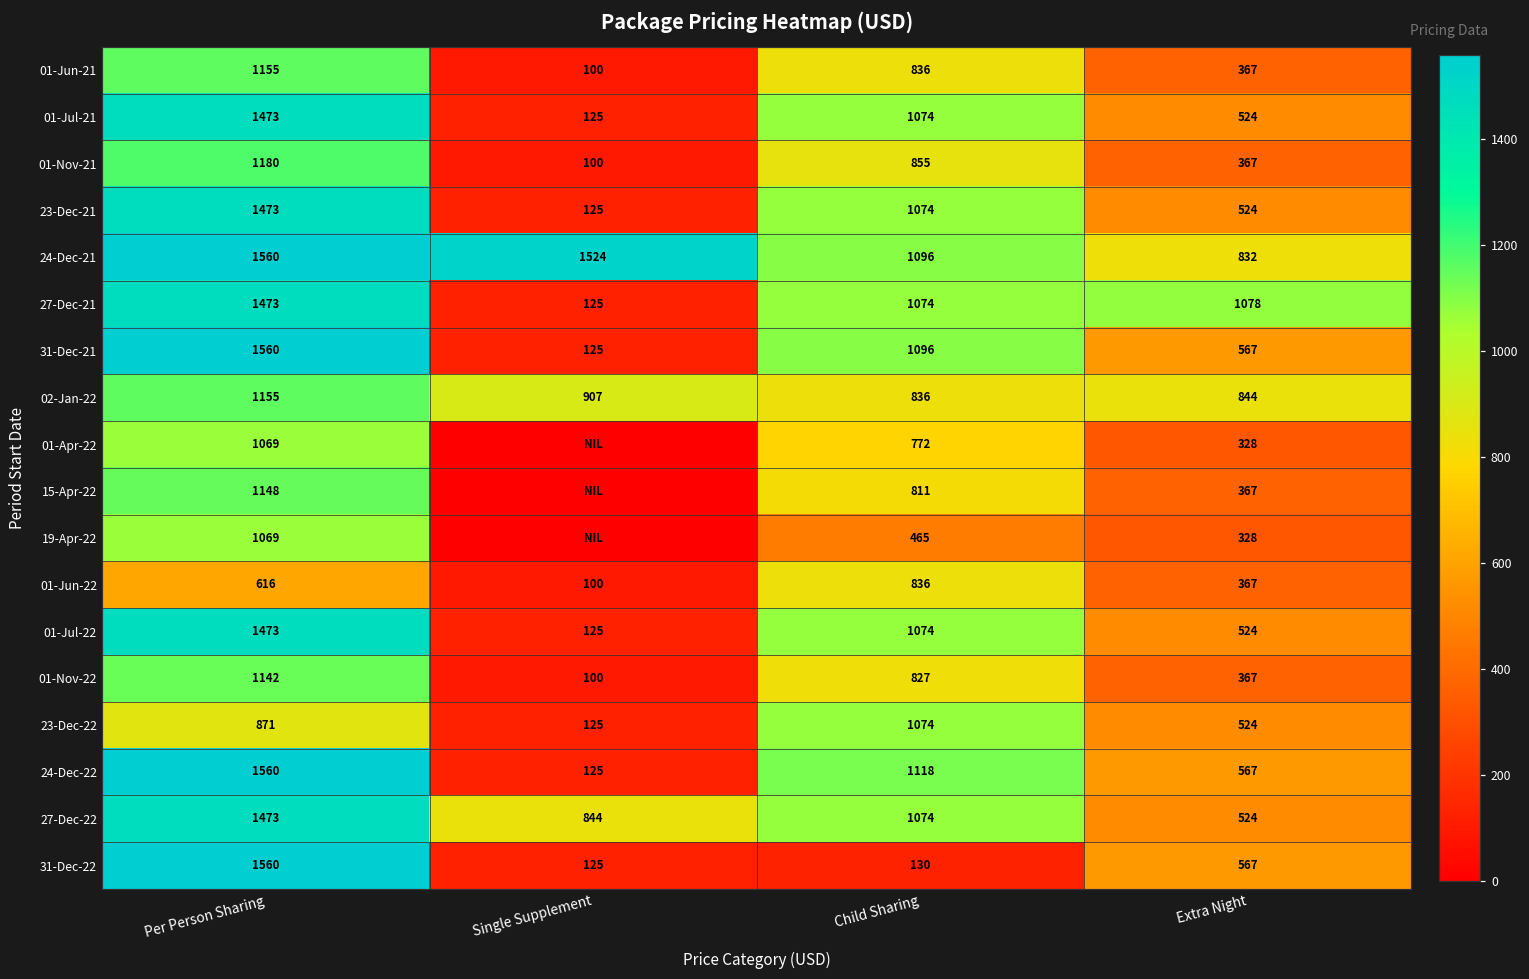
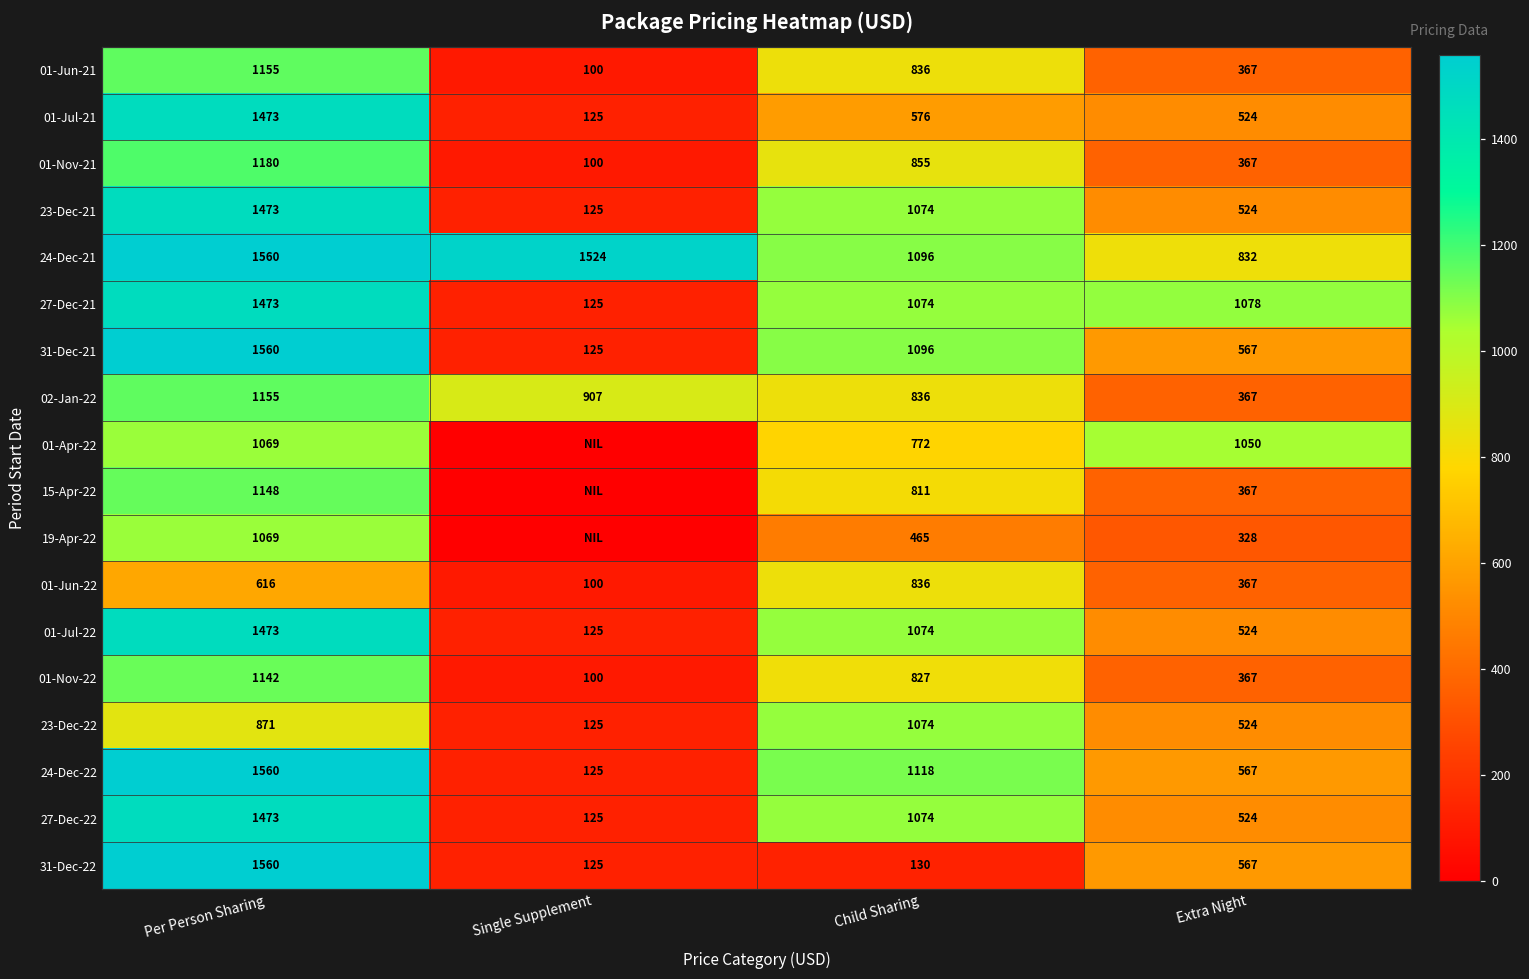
  {
    "01-Jun-21": {
      "Per Person Sharing": 1155,
      "Single Supplement": 100,
      "Child Sharing": 836,
      "Extra Night": 367
    },
    "01-Jul-21": {
      "Per Person Sharing": 1473,
      "Single Supplement": 125,
-     "Child Sharing": 1074,
+     "Child Sharing": 576,
      "Extra Night": 524
    },
    "01-Nov-21": {
      "Per Person Sharing": 1180,
      "Single Supplement": 100,
      "Child Sharing": 855,
      "Extra Night": 367
    },
    "23-Dec-21": {
      "Per Person Sharing": 1473,
      "Single Supplement": 125,
      "Child Sharing": 1074,
      "Extra Night": 524
    },
    "24-Dec-21": {
      "Per Person Sharing": 1560,
      "Single Supplement": 1524,
      "Child Sharing": 1096,
      "Extra Night": 832
    },
    "27-Dec-21": {
      "Per Person Sharing": 1473,
      "Single Supplement": 125,
      "Child Sharing": 1074,
      "Extra Night": 1078
    },
    "31-Dec-21": {
      "Per Person Sharing": 1560,
      "Single Supplement": 125,
      "Child Sharing": 1096,
      "Extra Night": 567
    },
    "02-Jan-22": {
      "Per Person Sharing": 1155,
      "Single Supplement": 907,
      "Child Sharing": 836,
-     "Extra Night": 844
+     "Extra Night": 367
    },
    "01-Apr-22": {
      "Per Person Sharing": 1069,
      "Child Sharing": 772,
-     "Extra Night": 328
+     "Extra Night": 1050
    },
    "15-Apr-22": {
      "Per Person Sharing": 1148,
      "Child Sharing": 811,
      "Extra Night": 367
    },
    "19-Apr-22": {
      "Per Person Sharing": 1069,
      "Child Sharing": 465,
      "Extra Night": 328
    },
    "01-Jun-22": {
      "Per Person Sharing": 616,
      "Single Supplement": 100,
      "Child Sharing": 836,
      "Extra Night": 367
    },
    "01-Jul-22": {
      "Per Person Sharing": 1473,
      "Single Supplement": 125,
      "Child Sharing": 1074,
      "Extra Night": 524
    },
    "01-Nov-22": {
      "Per Person Sharing": 1142,
      "Single Supplement": 100,
      "Child Sharing": 827,
      "Extra Night": 367
    },
    "23-Dec-22": {
      "Per Person Sharing": 871,
      "Single Supplement": 125,
      "Child Sharing": 1074,
      "Extra Night": 524
    },
    "24-Dec-22": {
      "Per Person Sharing": 1560,
      "Single Supplement": 125,
      "Child Sharing": 1118,
      "Extra Night": 567
    },
    "27-Dec-22": {
      "Per Person Sharing": 1473,
-     "Single Supplement": 844,
+     "Single Supplement": 125,
      "Child Sharing": 1074,
      "Extra Night": 524
    },
    "31-Dec-22": {
      "Per Person Sharing": 1560,
      "Single Supplement": 125,
      "Child Sharing": 130,
      "Extra Night": 567
    }
  }
